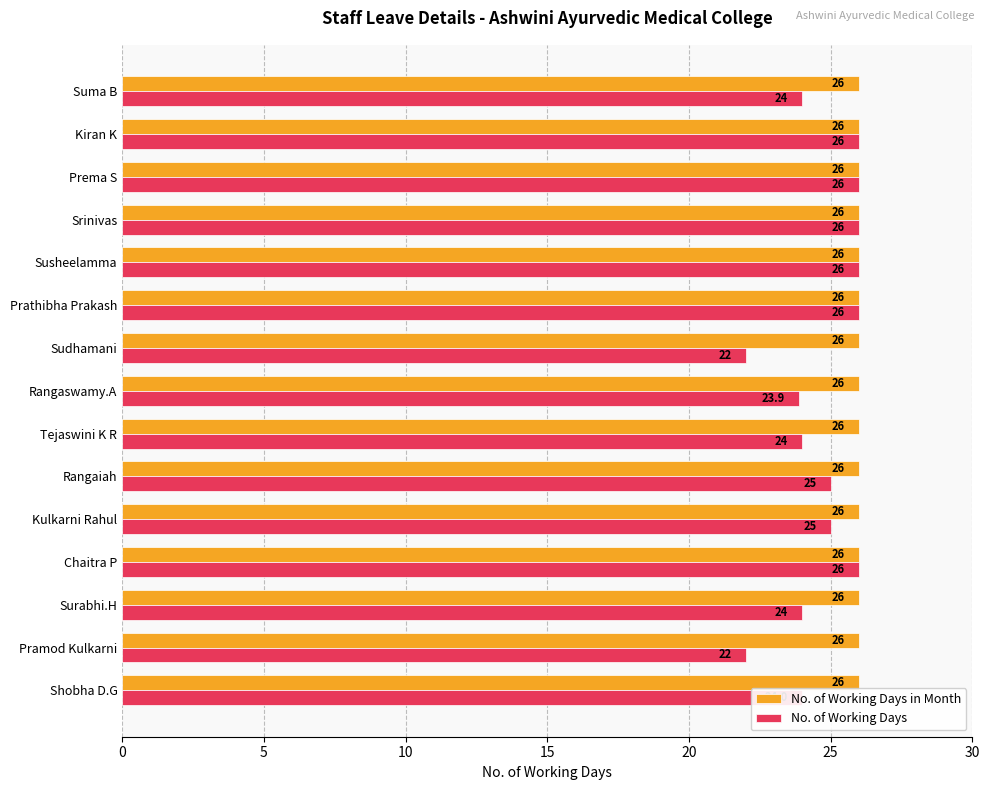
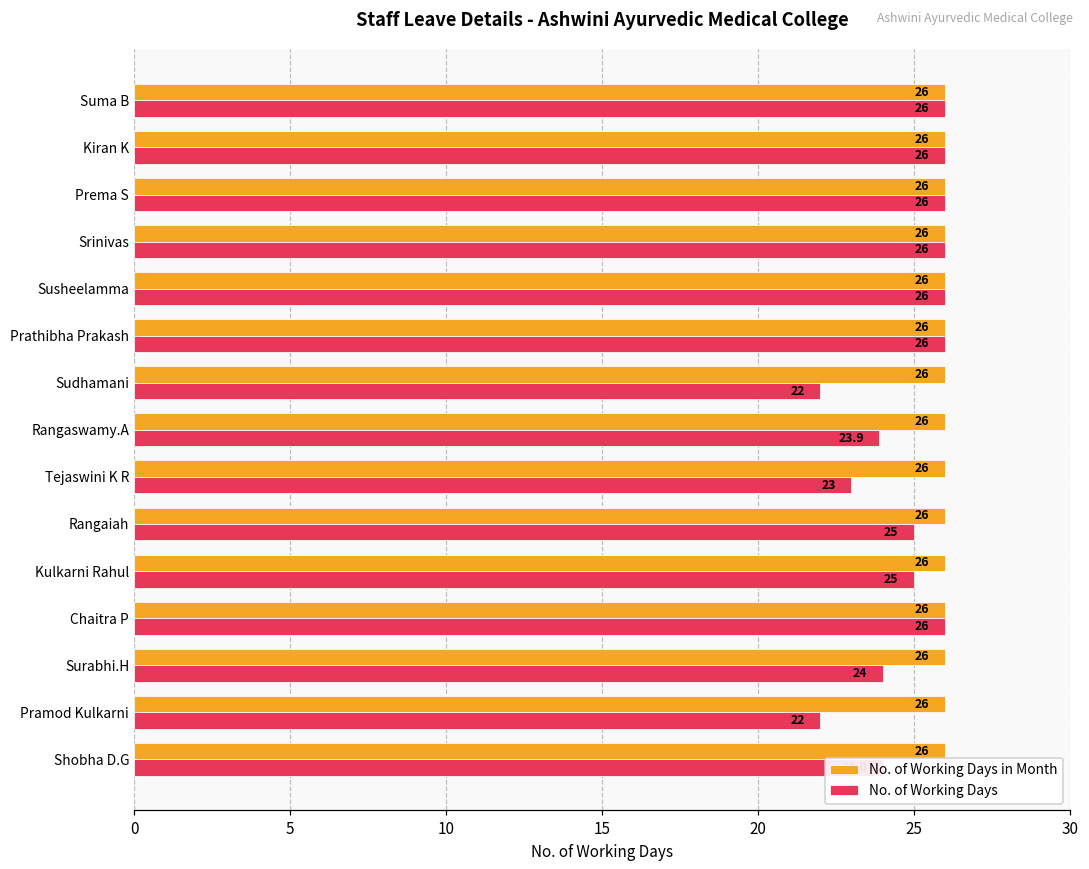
  {
    "No. of Working Days in Month": {
      "Suma B": 26,
      "Kiran K": 26,
      "Prema S": 26,
      "Srinivas": 26,
      "Susheelamma": 26,
      "Prathibha Prakash": 26,
      "Sudhamani": 26,
      "Rangaswamy.A": 26,
      "Tejaswini K R": 26,
      "Rangaiah": 26,
      "Kulkarni Rahul": 26,
      "Chaitra P": 26,
      "Surabhi.H": 26,
      "Pramod Kulkarni": 26
    },
    "No. of Working Days": {
-     "Suma B": 24,
+     "Suma B": 26,
      "Kiran K": 26,
      "Prema S": 26,
      "Srinivas": 26,
      "Susheelamma": 26,
      "Prathibha Prakash": 26,
      "Sudhamani": 22,
      "Rangaswamy.A": 23.9,
-     "Tejaswini K R": 24,
+     "Tejaswini K R": 23,
      "Rangaiah": 25,
      "Kulkarni Rahul": 25,
      "Chaitra P": 26,
      "Surabhi.H": 24,
      "Pramod Kulkarni": 22
    }
  }
